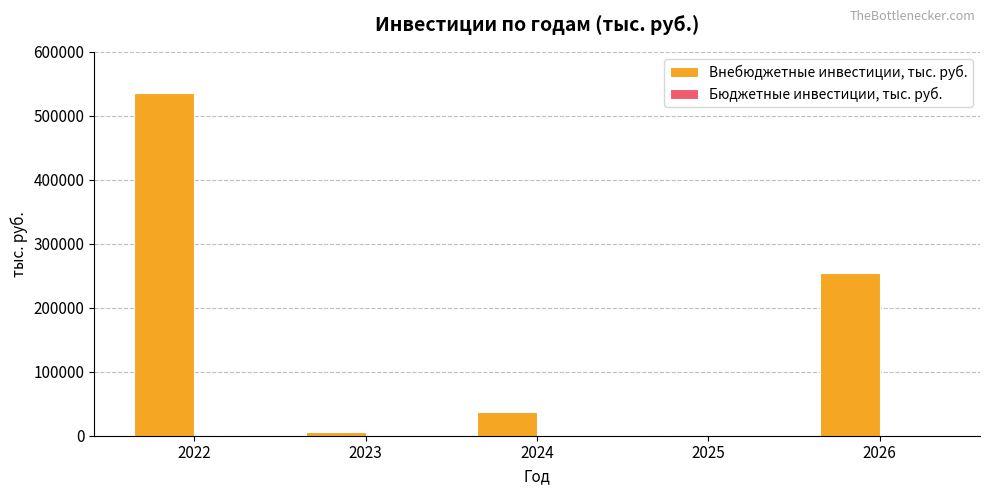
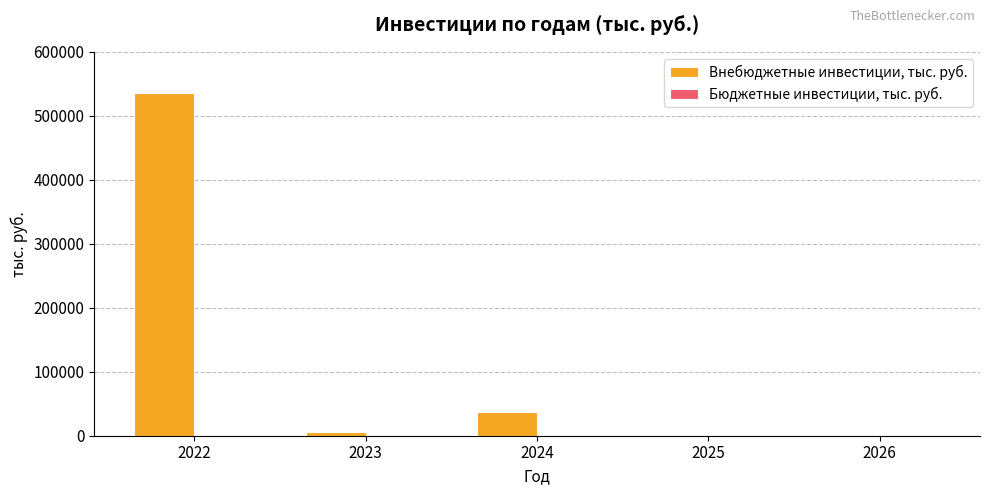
  {
    "Внебюджетные инвестиции, тыс. руб.": {
      "2022": 540000,
      "2023": 10000,
      "2024": 40000,
      "2025": 0,
-     "2026": 250000
+     "2026": 0
    },
    "Бюджетные инвестиции, тыс. руб.": {
      "2022": 0,
      "2023": 0,
      "2024": 0,
      "2025": 0,
      "2026": 0
    }
  }
